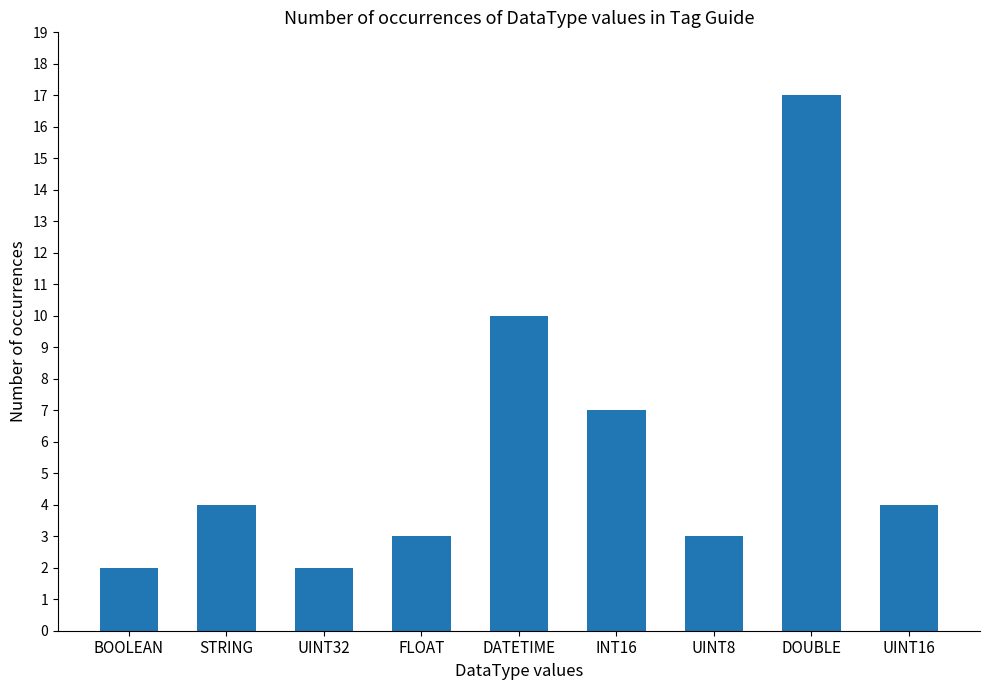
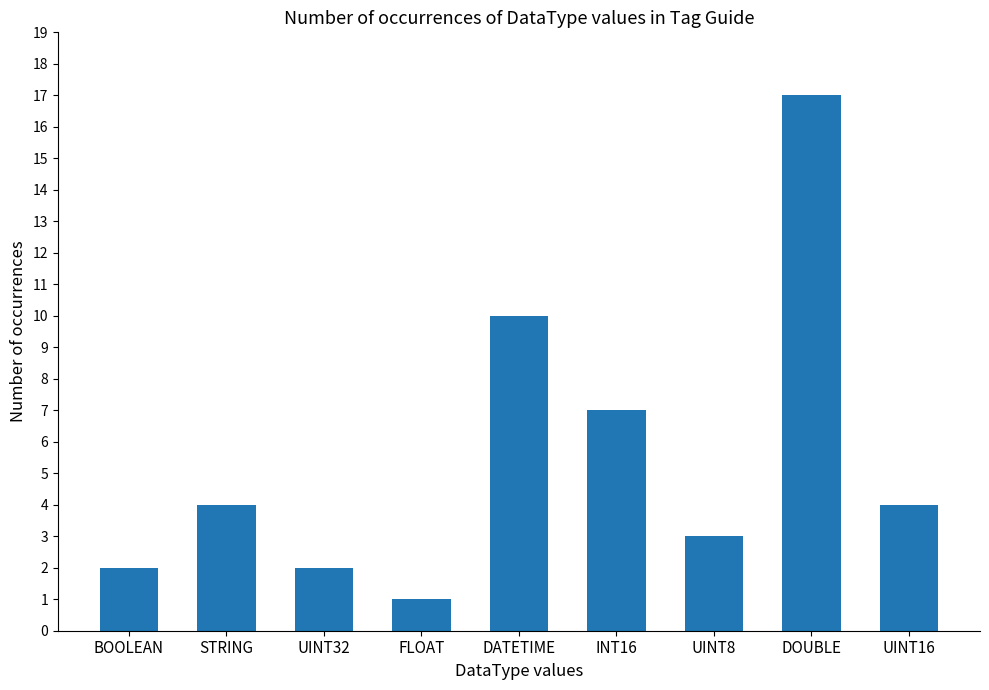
  {
    "BOOLEAN": 2,
    "STRING": 4,
    "UINT32": 2,
-   "FLOAT": 3,
+   "FLOAT": 1,
    "DATETIME": 10,
    "INT16": 7,
    "UINT8": 3,
    "DOUBLE": 17,
    "UINT16": 4
  }
